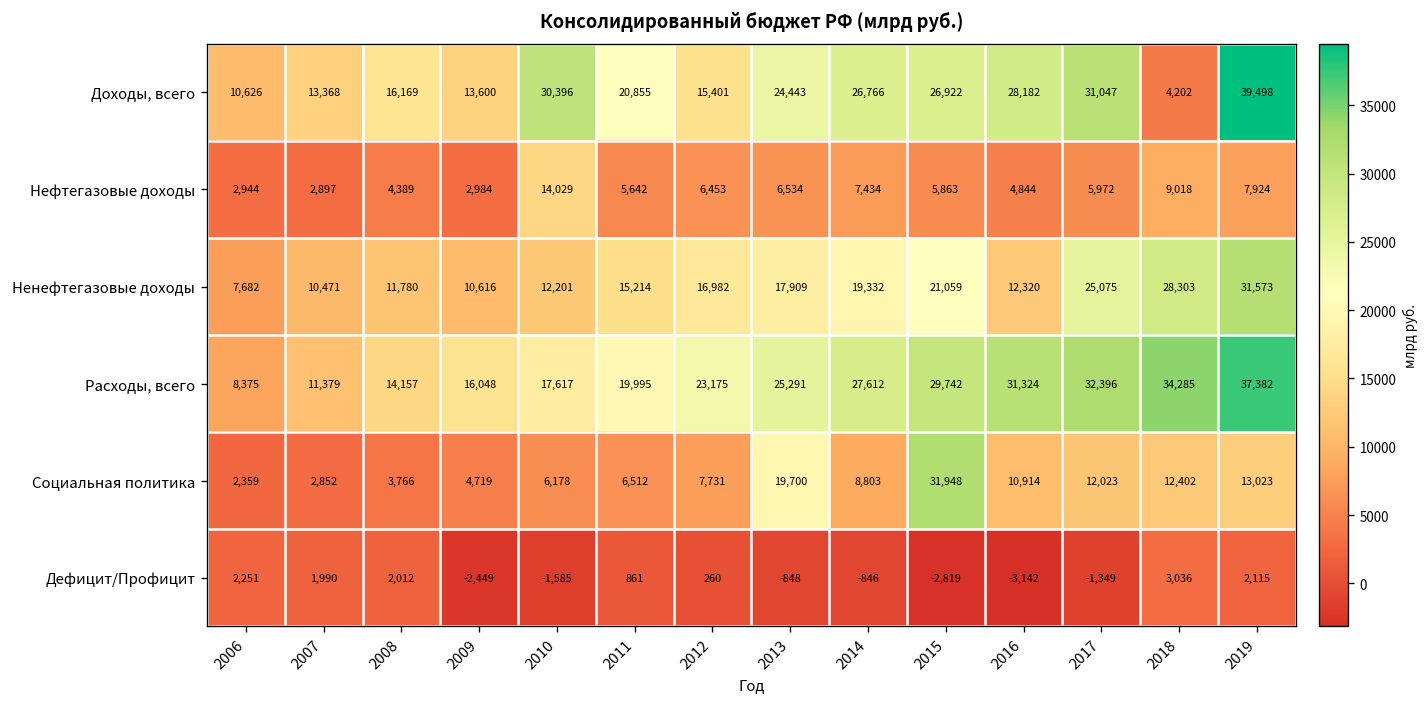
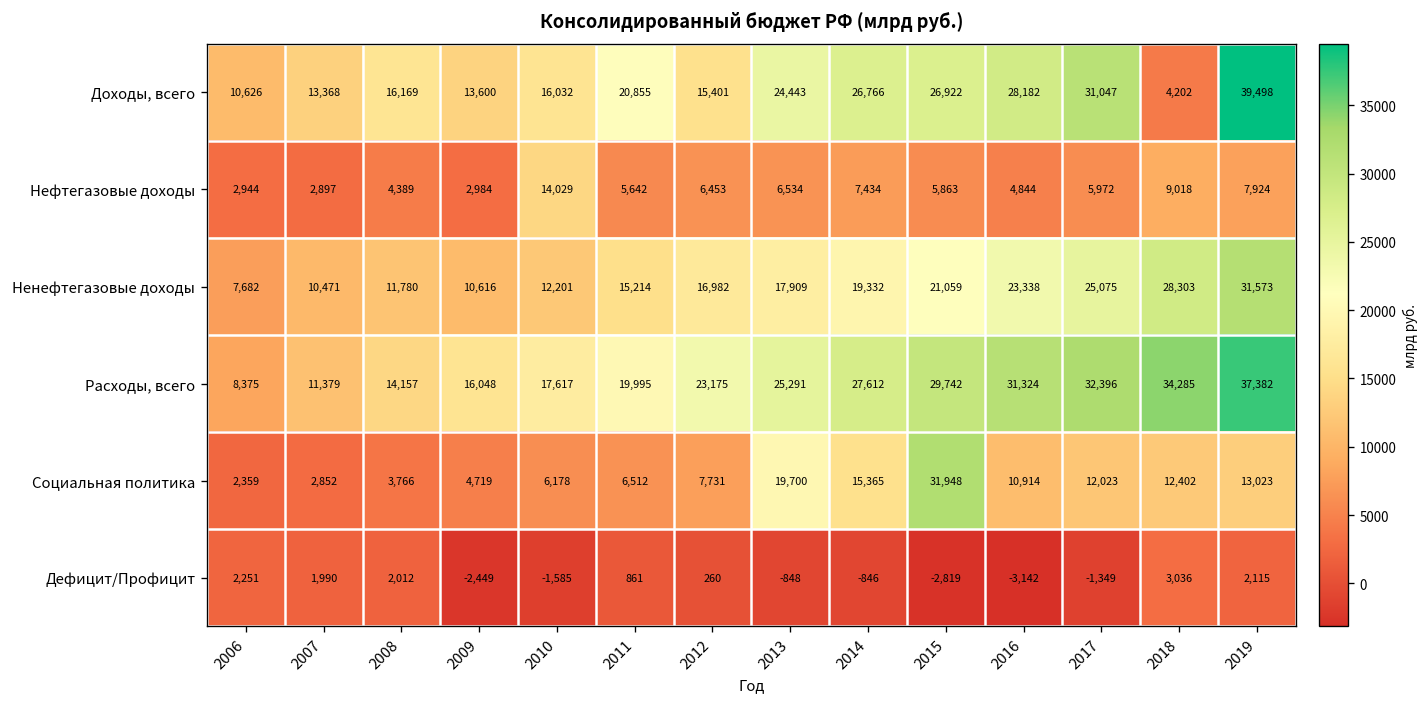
  {
    "Доходы, всего": {
      "2006": "10,626",
      "2007": "13,368",
      "2008": "16,169",
      "2009": "13,600",
-     "2010": "30,396",
+     "2010": "16,032",
      "2011": "20,855",
      "2012": "15,401",
      "2013": "24,443",
      "2014": "26,766",
      "2015": "26,922",
      "2016": "28,182",
      "2017": "31,047",
      "2018": "4,202",
      "2019": "39,498"
    },
    "Нефтегазовые доходы": {
      "2006": "2,944",
      "2007": "2,897",
      "2008": "4,389",
      "2009": "2,984",
      "2010": "14,029",
      "2011": "5,642",
      "2012": "6,453",
      "2013": "6,534",
      "2014": "7,434",
      "2015": "5,863",
      "2016": "4,844",
      "2017": "5,972",
      "2018": "9,018",
      "2019": "7,924"
    },
    "Ненефтегазовые доходы": {
      "2006": "7,682",
      "2007": "10,471",
      "2008": "11,780",
      "2009": "10,616",
      "2010": "12,201",
      "2011": "15,214",
      "2012": "16,982",
      "2013": "17,909",
      "2014": "19,332",
      "2015": "21,059",
-     "2016": "12,320",
+     "2016": "23,338",
      "2017": "25,075",
      "2018": "28,303",
      "2019": "31,573"
    },
    "Расходы, всего": {
      "2006": "8,375",
      "2007": "11,379",
      "2008": "14,157",
      "2009": "16,048",
      "2010": "17,617",
      "2011": "19,995",
      "2012": "23,175",
      "2013": "25,291",
      "2014": "27,612",
      "2015": "29,742",
      "2016": "31,324",
      "2017": "32,396",
      "2018": "34,285",
      "2019": "37,382"
    },
    "Социальная политика": {
      "2006": "2,359",
      "2007": "2,852",
      "2008": "3,766",
      "2009": "4,719",
      "2010": "6,178",
      "2011": "6,512",
      "2012": "7,731",
      "2013": "19,700",
-     "2014": "8,803",
+     "2014": "15,365",
      "2015": "31,948",
      "2016": "10,914",
      "2017": "12,023",
      "2018": "12,402",
      "2019": "13,023"
    },
    "Дефицит/Профицит": {
      "2006": "2,251",
      "2007": "1,990",
      "2008": "2,012",
      "2009": "-2,449",
      "2010": "-1,585",
      "2011": "861",
      "2012": "260",
      "2013": "-848",
      "2014": "-846",
      "2015": "-2,819",
      "2016": "-3,142",
      "2017": "-1,349",
      "2018": "3,036",
      "2019": "2,115"
    }
  }
